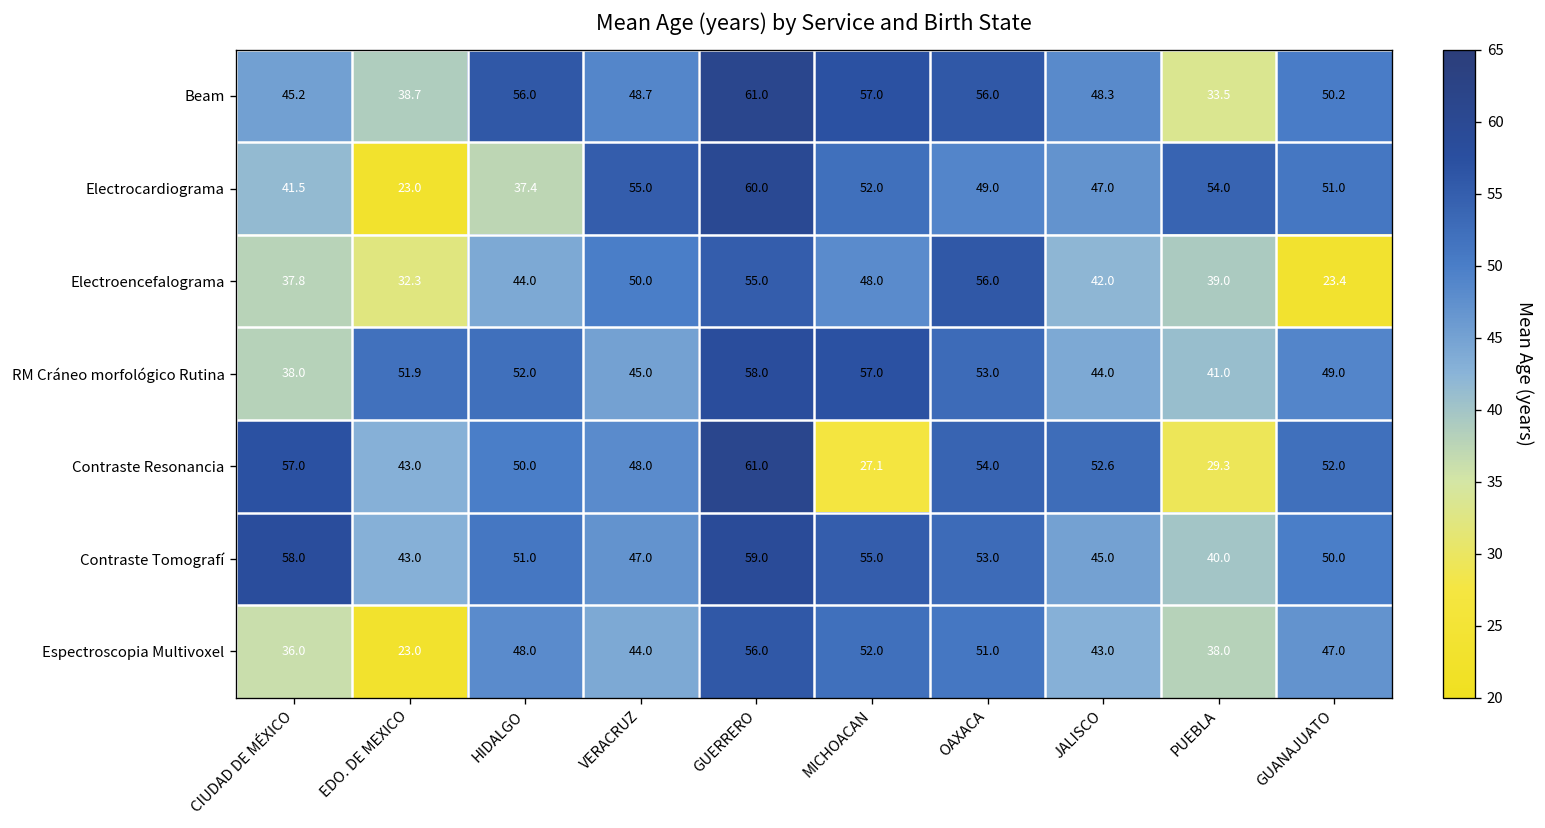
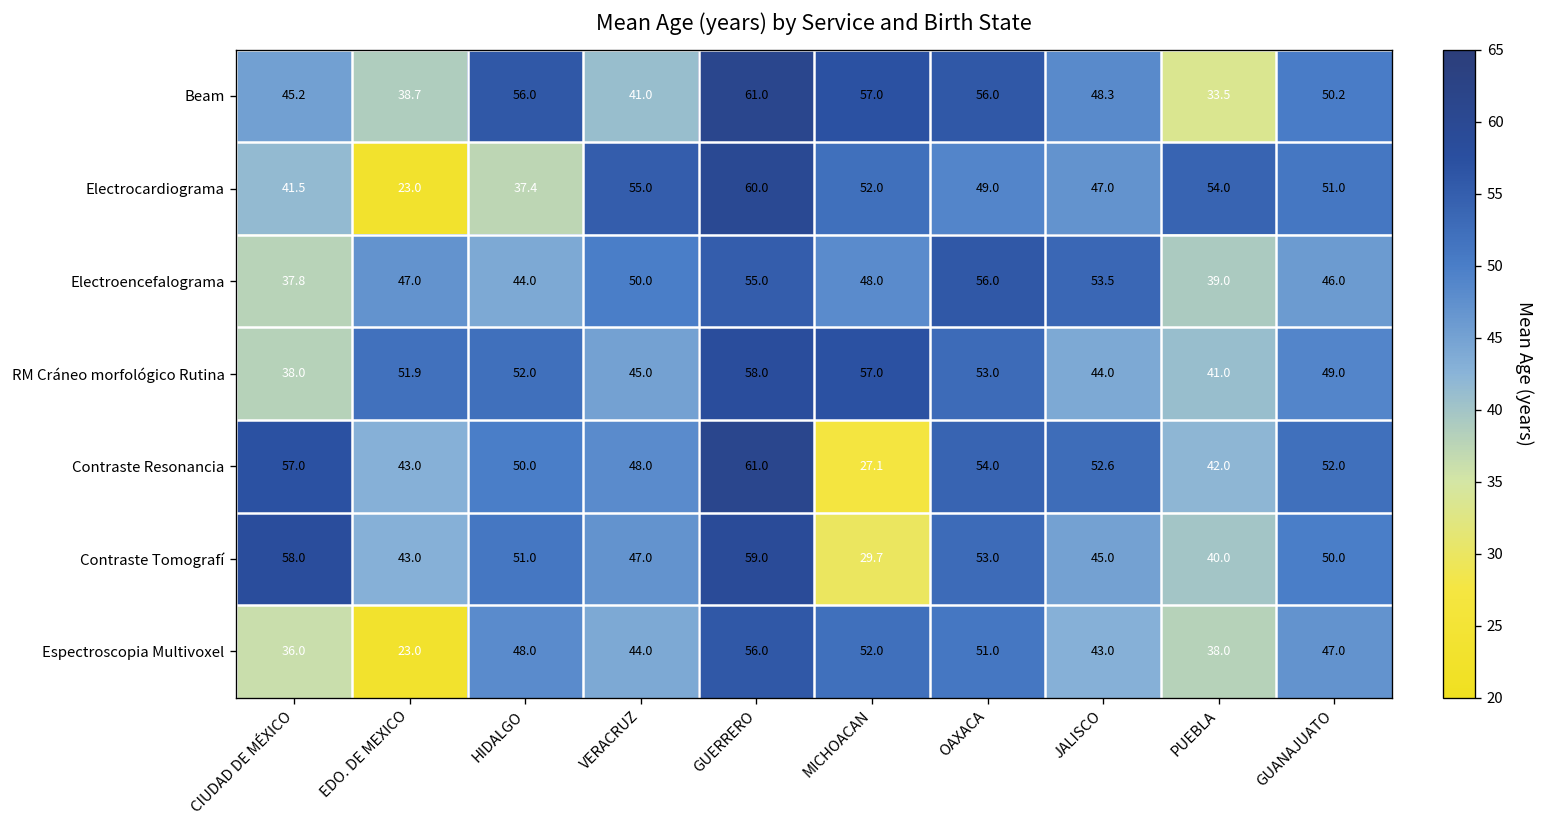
  {
    "Beam": {
      "CIUDAD DE MÉXICO": 45.2,
      "EDO. DE MEXICO": 38.7,
      "HIDALGO": 56.0,
-     "VERACRUZ": 48.7,
+     "VERACRUZ": 41.0,
      "GUERRERO": 61.0,
      "MICHOACAN": 57.0,
      "OAXACA": 56.0,
      "JALISCO": 48.3,
      "PUEBLA": 33.5,
      "GUANAJUATO": 50.2
    },
    "Electrocardiograma": {
      "CIUDAD DE MÉXICO": 41.5,
      "EDO. DE MEXICO": 23.0,
      "HIDALGO": 37.4,
      "VERACRUZ": 55.0,
      "GUERRERO": 60.0,
      "MICHOACAN": 52.0,
      "OAXACA": 49.0,
      "JALISCO": 47.0,
      "PUEBLA": 54.0,
      "GUANAJUATO": 51.0
    },
    "Electroencefalograma": {
      "CIUDAD DE MÉXICO": 37.8,
-     "EDO. DE MEXICO": 32.3,
+     "EDO. DE MEXICO": 47.0,
      "HIDALGO": 44.0,
      "VERACRUZ": 50.0,
      "GUERRERO": 55.0,
      "MICHOACAN": 48.0,
      "OAXACA": 56.0,
-     "JALISCO": 42.0,
+     "JALISCO": 53.5,
      "PUEBLA": 39.0,
-     "GUANAJUATO": 23.4
+     "GUANAJUATO": 46.0
    },
    "RM Cráneo morfológico Rutina": {
      "CIUDAD DE MÉXICO": 38.0,
      "EDO. DE MEXICO": 51.9,
      "HIDALGO": 52.0,
      "VERACRUZ": 45.0,
      "GUERRERO": 58.0,
      "MICHOACAN": 57.0,
      "OAXACA": 53.0,
      "JALISCO": 44.0,
      "PUEBLA": 41.0,
      "GUANAJUATO": 49.0
    },
    "Contraste Resonancia": {
      "CIUDAD DE MÉXICO": 57.0,
      "EDO. DE MEXICO": 43.0,
      "HIDALGO": 50.0,
      "VERACRUZ": 48.0,
      "GUERRERO": 61.0,
      "MICHOACAN": 27.1,
      "OAXACA": 54.0,
      "JALISCO": 52.6,
-     "PUEBLA": 29.3,
+     "PUEBLA": 42.0,
      "GUANAJUATO": 52.0
    },
    "Contraste Tomografí": {
      "CIUDAD DE MÉXICO": 58.0,
      "EDO. DE MEXICO": 43.0,
      "HIDALGO": 51.0,
      "VERACRUZ": 47.0,
      "GUERRERO": 59.0,
-     "MICHOACAN": 55.0,
+     "MICHOACAN": 29.7,
      "OAXACA": 53.0,
      "JALISCO": 45.0,
      "PUEBLA": 40.0,
      "GUANAJUATO": 50.0
    },
    "Espectroscopia Multivoxel": {
      "CIUDAD DE MÉXICO": 36.0,
      "EDO. DE MEXICO": 23.0,
      "HIDALGO": 48.0,
      "VERACRUZ": 44.0,
      "GUERRERO": 56.0,
      "MICHOACAN": 52.0,
      "OAXACA": 51.0,
      "JALISCO": 43.0,
      "PUEBLA": 38.0,
      "GUANAJUATO": 47.0
    }
  }
